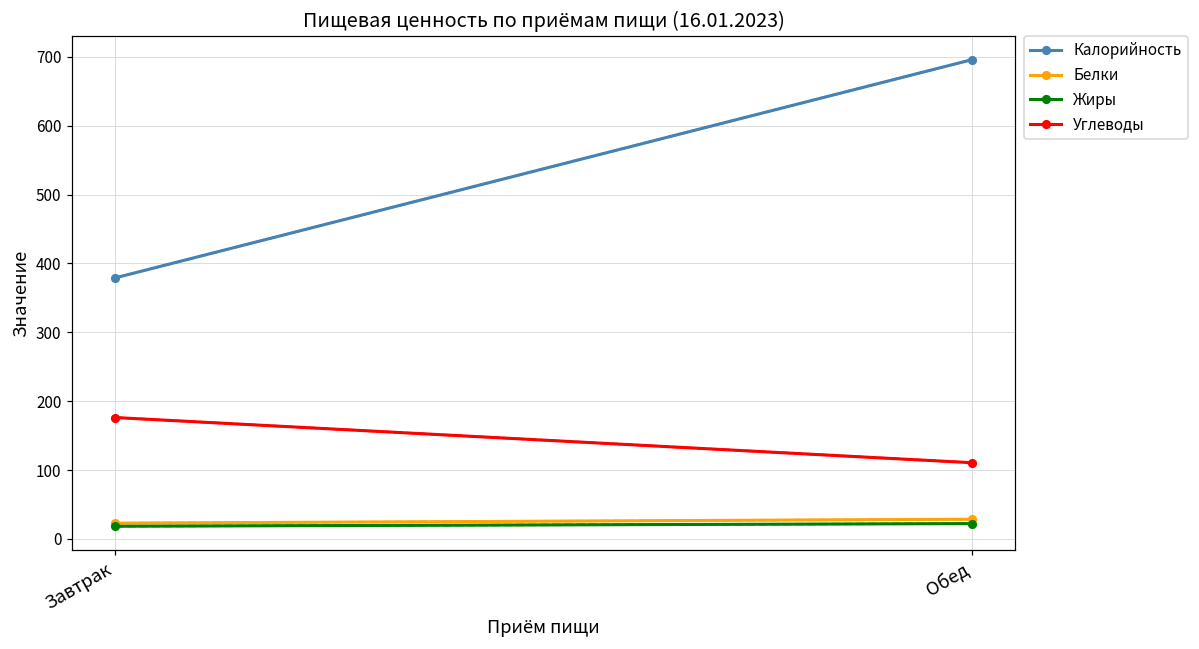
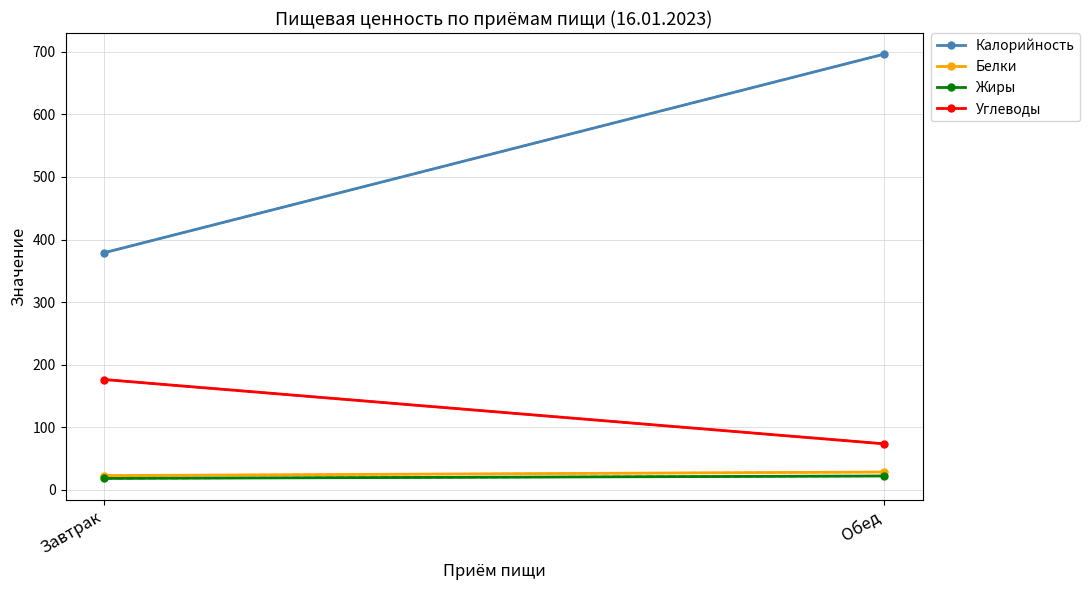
  {
    "Калорийность": {
      "Завтрак": 380,
      "Обед": 700
    },
    "Белки": {
      "Завтрак": 20,
      "Обед": 30
    },
    "Жиры": {
      "Завтрак": 20,
      "Обед": 20
    },
    "Углеводы": {
      "Завтрак": 180,
-     "Обед": 110
+     "Обед": 70
    }
  }
